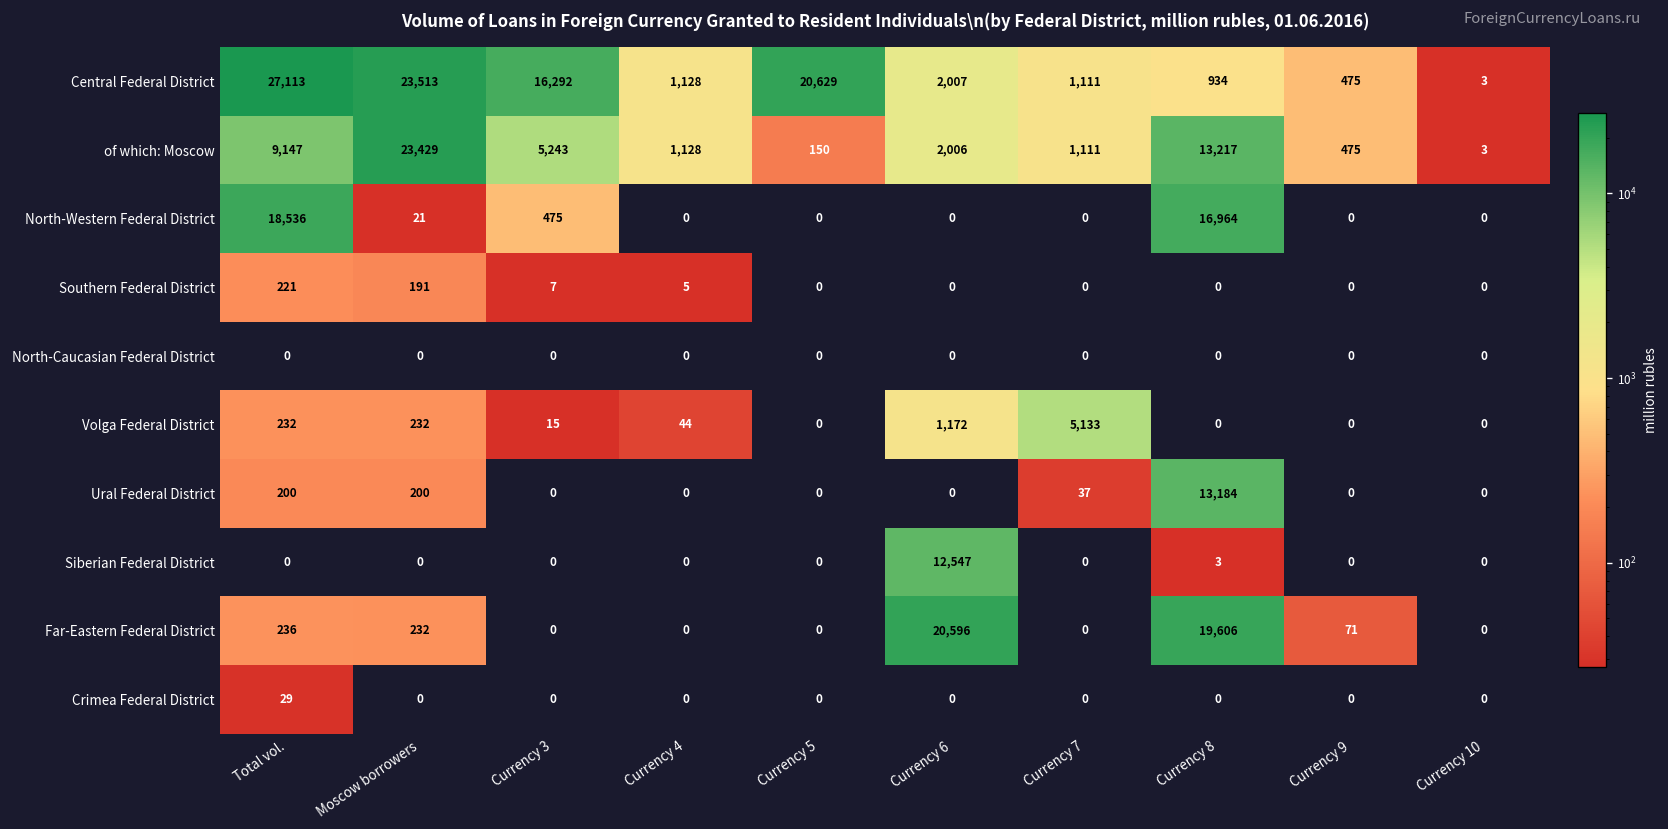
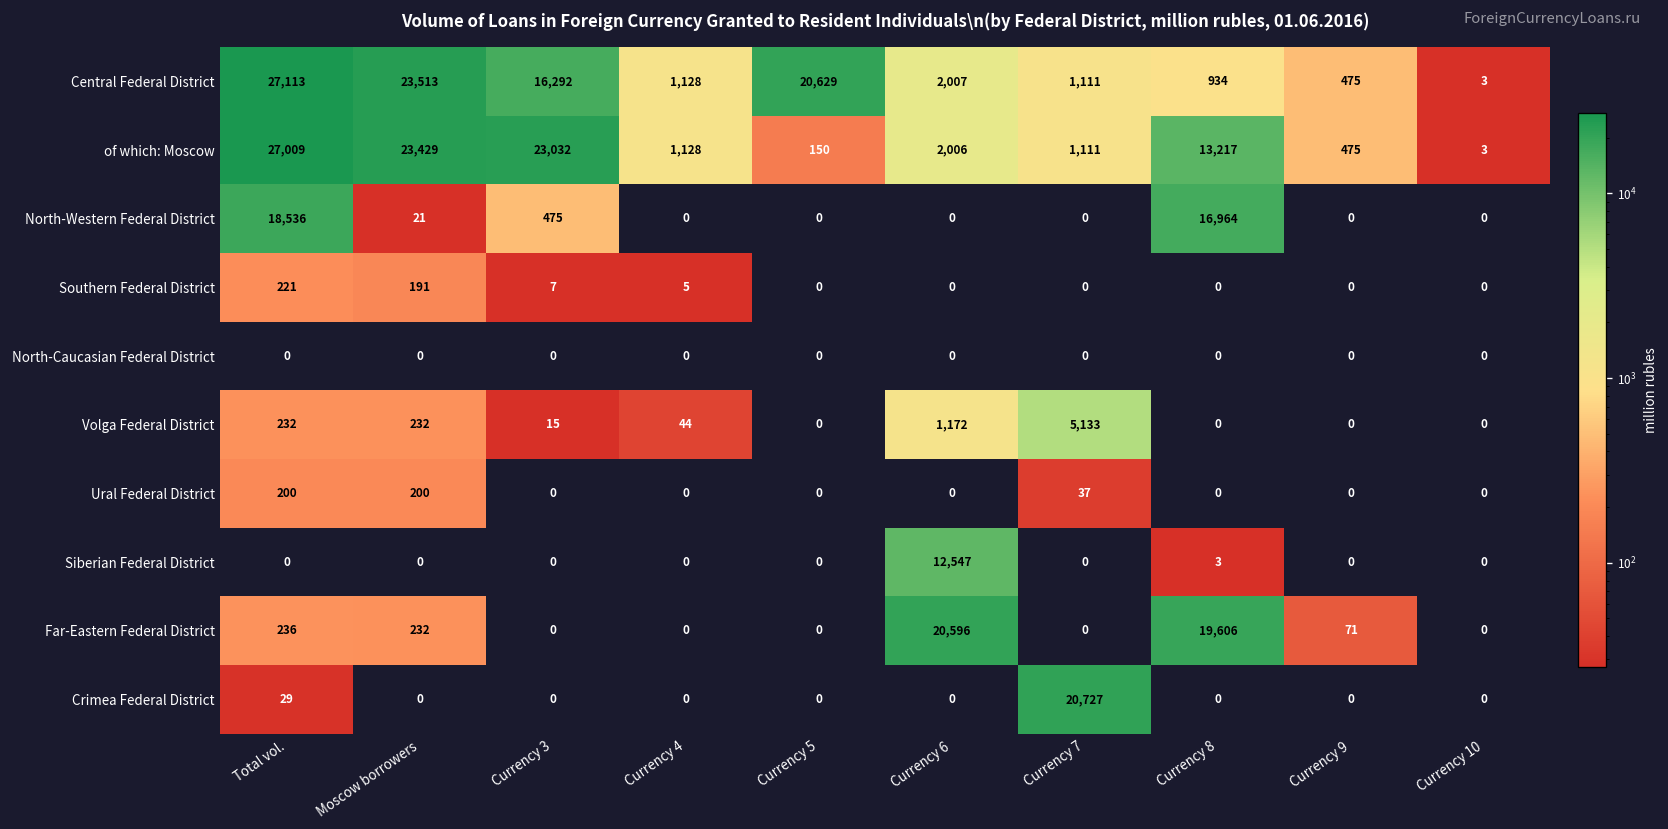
  {
    "Central Federal District": {
      "Total vol.": "27,113",
      "Moscow borrowers": "23,513",
      "Currency 3": "16,292",
      "Currency 4": "1,128",
      "Currency 5": "20,629",
      "Currency 6": "2,007",
      "Currency 7": "1,111",
      "Currency 8": "934",
      "Currency 9": "475",
      "Currency 10": "3"
    },
    "of which: Moscow": {
-     "Total vol.": "9,147",
+     "Total vol.": "27,009",
      "Moscow borrowers": "23,429",
-     "Currency 3": "5,243",
+     "Currency 3": "23,032",
      "Currency 4": "1,128",
      "Currency 5": "150",
      "Currency 6": "2,006",
      "Currency 7": "1,111",
      "Currency 8": "13,217",
      "Currency 9": "475",
      "Currency 10": "3"
    },
    "North-Western Federal District": {
      "Total vol.": "18,536",
      "Moscow borrowers": "21",
      "Currency 3": "475",
      "Currency 4": "0",
      "Currency 5": "0",
      "Currency 6": "0",
      "Currency 7": "0",
      "Currency 8": "16,964",
      "Currency 9": "0",
      "Currency 10": "0"
    },
    "Southern Federal District": {
      "Total vol.": "221",
      "Moscow borrowers": "191",
      "Currency 3": "7",
      "Currency 4": "5",
      "Currency 5": "0",
      "Currency 6": "0",
      "Currency 7": "0",
      "Currency 8": "0",
      "Currency 9": "0",
      "Currency 10": "0"
    },
    "North-Caucasian Federal District": {
      "Total vol.": "0",
      "Moscow borrowers": "0",
      "Currency 3": "0",
      "Currency 4": "0",
      "Currency 5": "0",
      "Currency 6": "0",
      "Currency 7": "0",
      "Currency 8": "0",
      "Currency 9": "0",
      "Currency 10": "0"
    },
    "Volga Federal District": {
      "Total vol.": "232",
      "Moscow borrowers": "232",
      "Currency 3": "15",
      "Currency 4": "44",
      "Currency 5": "0",
      "Currency 6": "1,172",
      "Currency 7": "5,133",
      "Currency 8": "0",
      "Currency 9": "0",
      "Currency 10": "0"
    },
    "Ural Federal District": {
      "Total vol.": "200",
      "Moscow borrowers": "200",
      "Currency 3": "0",
      "Currency 4": "0",
      "Currency 5": "0",
      "Currency 6": "0",
      "Currency 7": "37",
-     "Currency 8": "13,184",
+     "Currency 8": "0",
      "Currency 9": "0",
      "Currency 10": "0"
    },
    "Siberian Federal District": {
      "Total vol.": "0",
      "Moscow borrowers": "0",
      "Currency 3": "0",
      "Currency 4": "0",
      "Currency 5": "0",
      "Currency 6": "12,547",
      "Currency 7": "0",
      "Currency 8": "3",
      "Currency 9": "0",
      "Currency 10": "0"
    },
    "Far-Eastern Federal District": {
      "Total vol.": "236",
      "Moscow borrowers": "232",
      "Currency 3": "0",
      "Currency 4": "0",
      "Currency 5": "0",
      "Currency 6": "20,596",
      "Currency 7": "0",
      "Currency 8": "19,606",
      "Currency 9": "71",
      "Currency 10": "0"
    },
    "Crimea Federal District": {
      "Total vol.": "29",
      "Moscow borrowers": "0",
      "Currency 3": "0",
      "Currency 4": "0",
      "Currency 5": "0",
      "Currency 6": "0",
-     "Currency 7": "0",
+     "Currency 7": "20,727",
      "Currency 8": "0",
      "Currency 9": "0",
      "Currency 10": "0"
    }
  }
